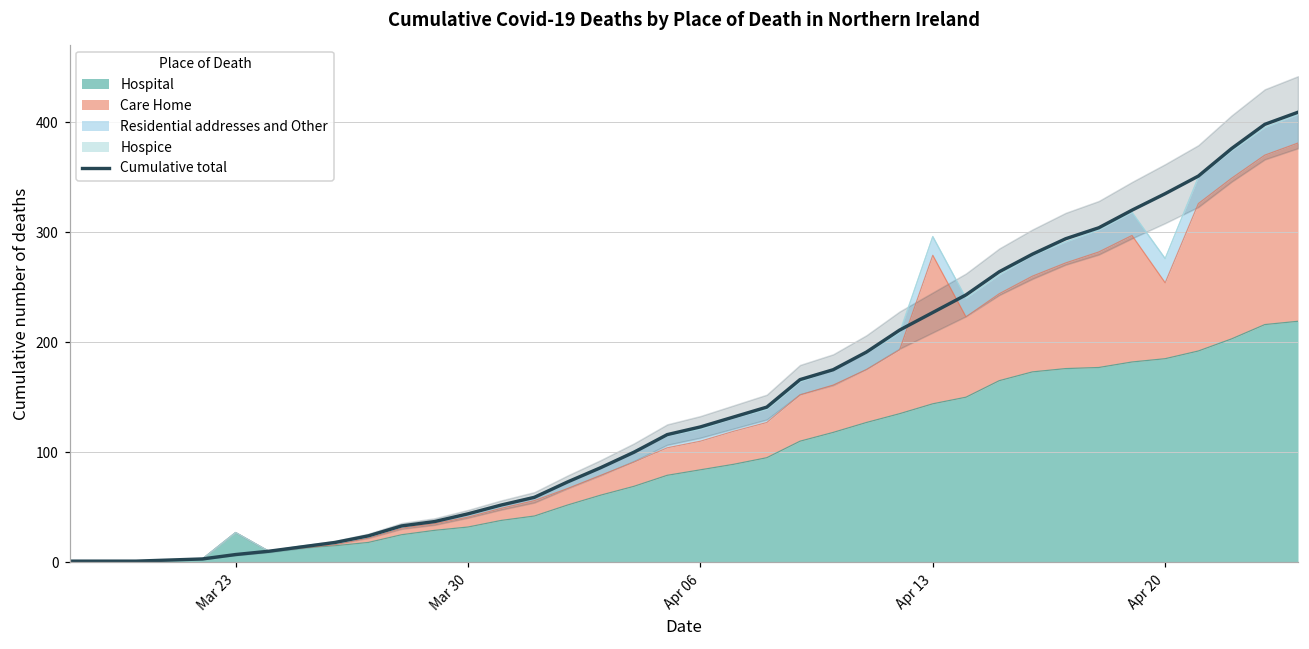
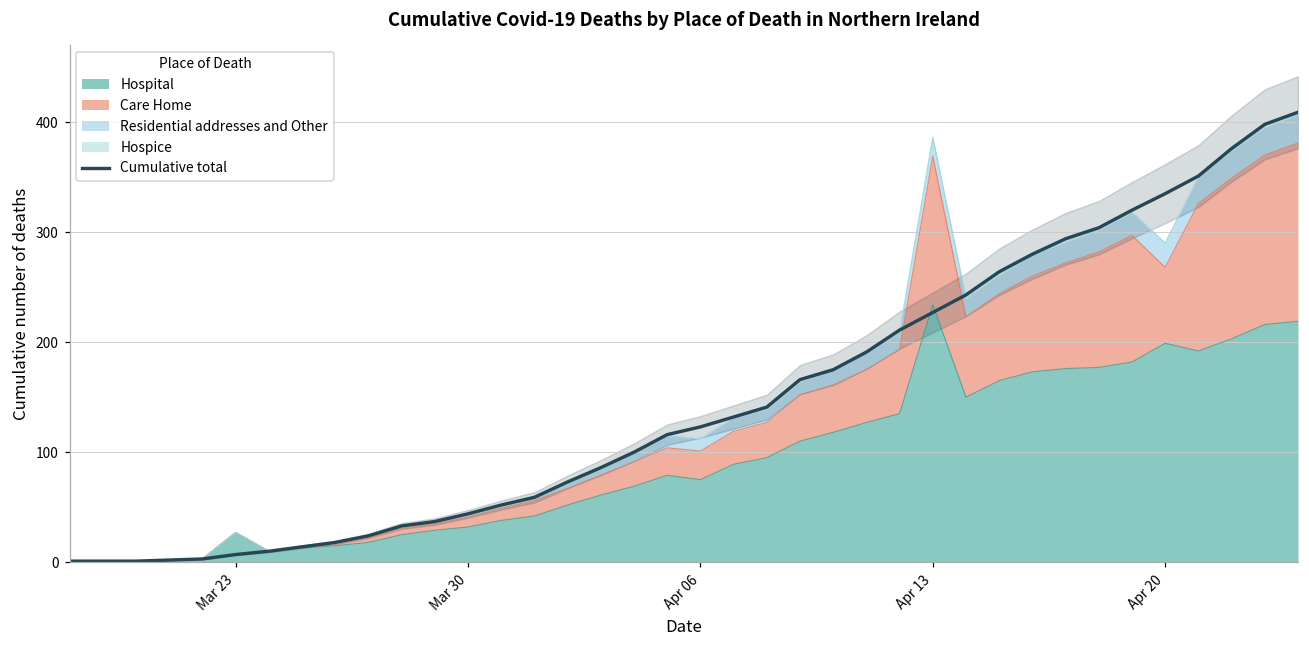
  {
    "Hospital": {
      "Mar 30": 32,
-     "Apr 06": 84,
-     "Apr 13": 144,
-     "Apr 20": 185
+     "Apr 06": 75,
+     "Apr 13": 234,
+     "Apr 20": 199
    },
    "Care Home": {
      "Apr 06": 26,
      "Apr 13": 135,
      "Apr 20": 69
    }
  }
